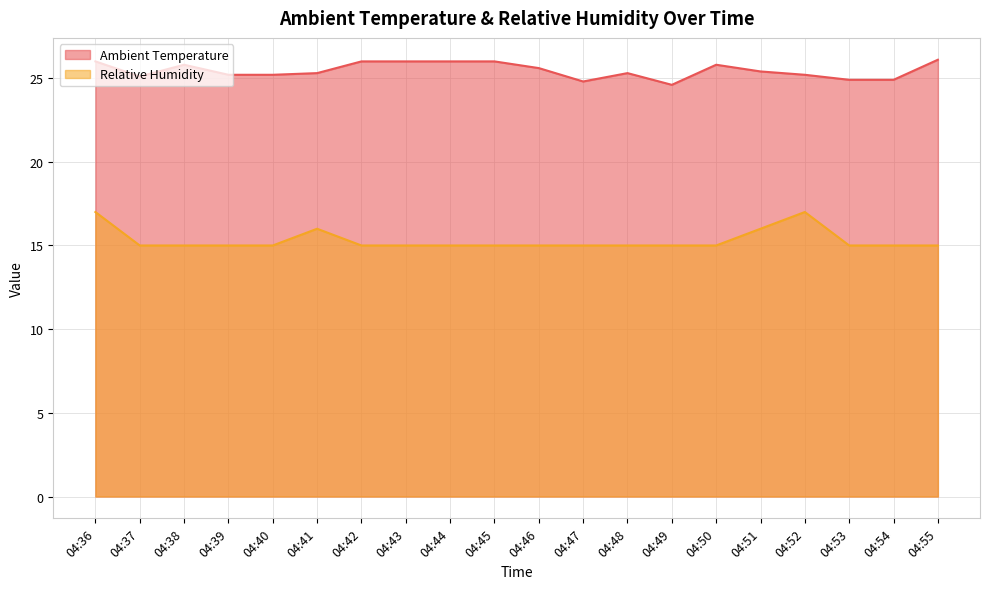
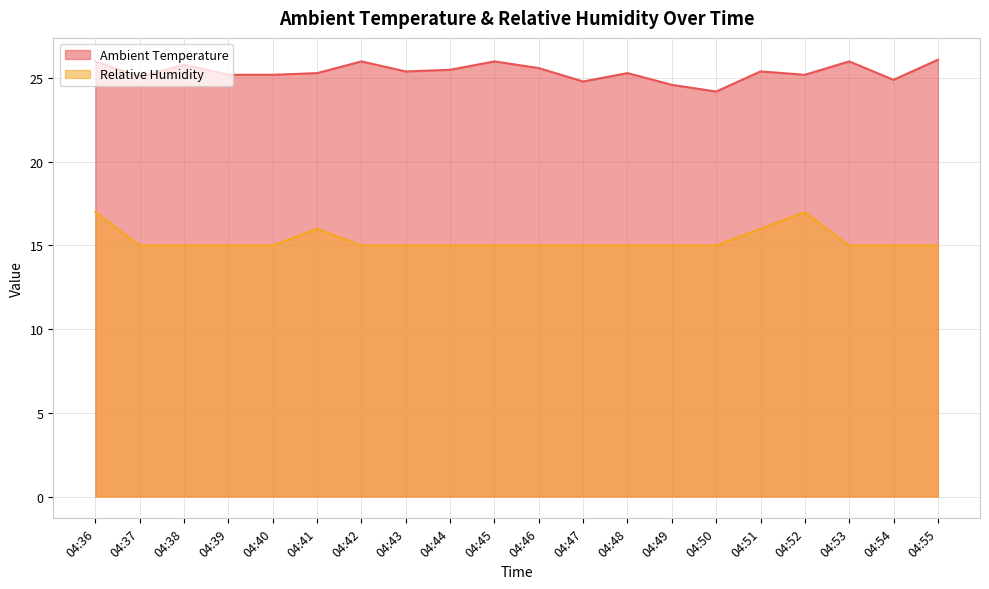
  {
    "Ambient Temperature": {
      "04:40": 25.2,
      "04:41": 25.3,
      "04:42": 26.0,
-     "04:43": 26.0,
-     "04:44": 26.0,
+     "04:43": 25.4,
+     "04:44": 25.5,
      "04:45": 26.0,
      "04:46": 25.6,
      "04:47": 24.8,
      "04:48": 25.3,
      "04:49": 24.6,
-     "04:50": 25.8,
+     "04:50": 24.2,
      "04:51": 25.4,
      "04:52": 25.2,
-     "04:53": 24.9,
+     "04:53": 26.0,
      "04:54": 24.9,
      "04:55": 26.1
    },
    "Relative Humidity": {
      "04:36": 17.0,
      "04:37": 15.0,
      "04:38": 15.0,
      "04:39": 15.0,
      "04:40": 15.0,
      "04:41": 16.0,
      "04:42": 15.0,
      "04:43": 15.0,
      "04:44": 15.0,
      "04:45": 15.0,
      "04:46": 15.0,
      "04:47": 15.0,
      "04:48": 15.0,
      "04:49": 15.0,
      "04:50": 15.0,
      "04:51": 16.0,
      "04:52": 17.0,
      "04:53": 15.0,
      "04:54": 15.0,
      "04:55": 15.0
    }
  }
